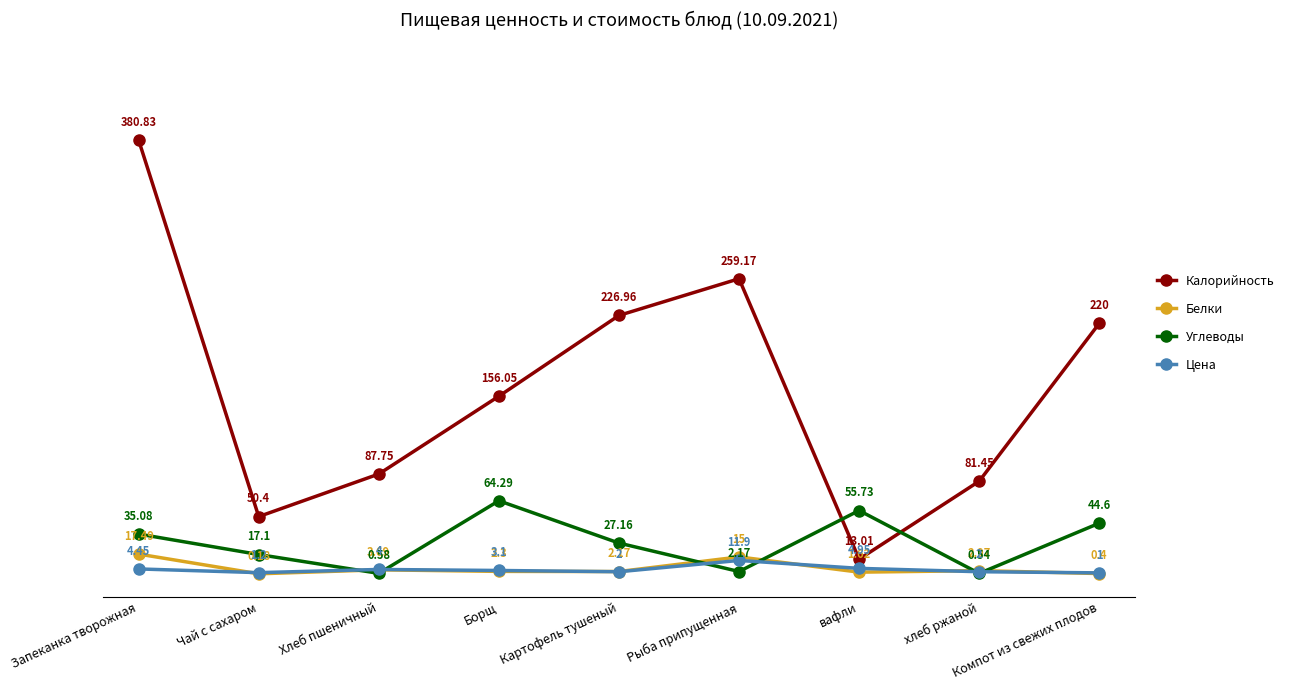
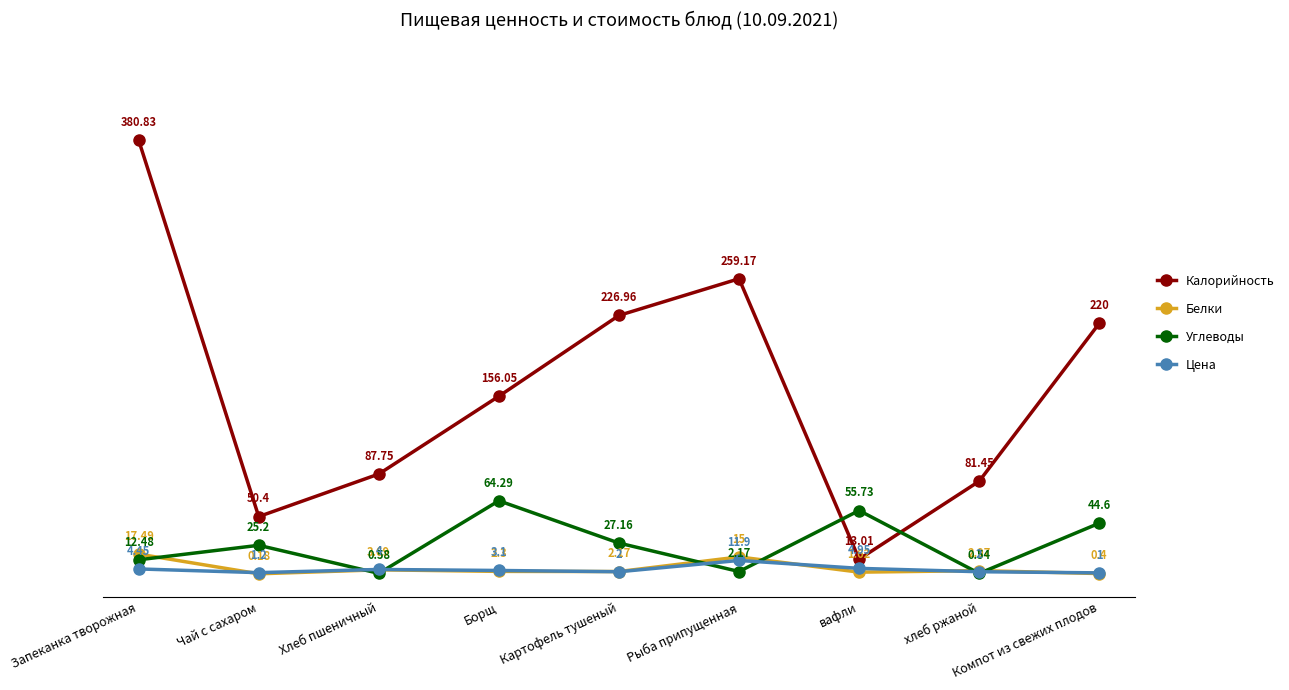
  {
    "Калорийность": {
      "Запеканка творожная": 380.83,
      "Чай с сахаром": 50.4,
      "Хлеб пшеничный": 87.75,
      "Борщ": 156.05,
      "Картофель тушеный": 226.96,
      "Рыба припущенная": 259.17,
      "хлеб ржаной": 81.45,
      "Компот из свежих плодов": 220
    },
    "Углеводы": {
-     "Запеканка творожная": 35.08,
-     "Чай с сахаром": 17.1,
+     "Запеканка творожная": 12.48,
+     "Чай с сахаром": 25.2,
      "Борщ": 64.29,
      "Картофель тушеный": 27.16,
      "вафли": 55.73,
      "Компот из свежих плодов": 44.6
    }
  }
